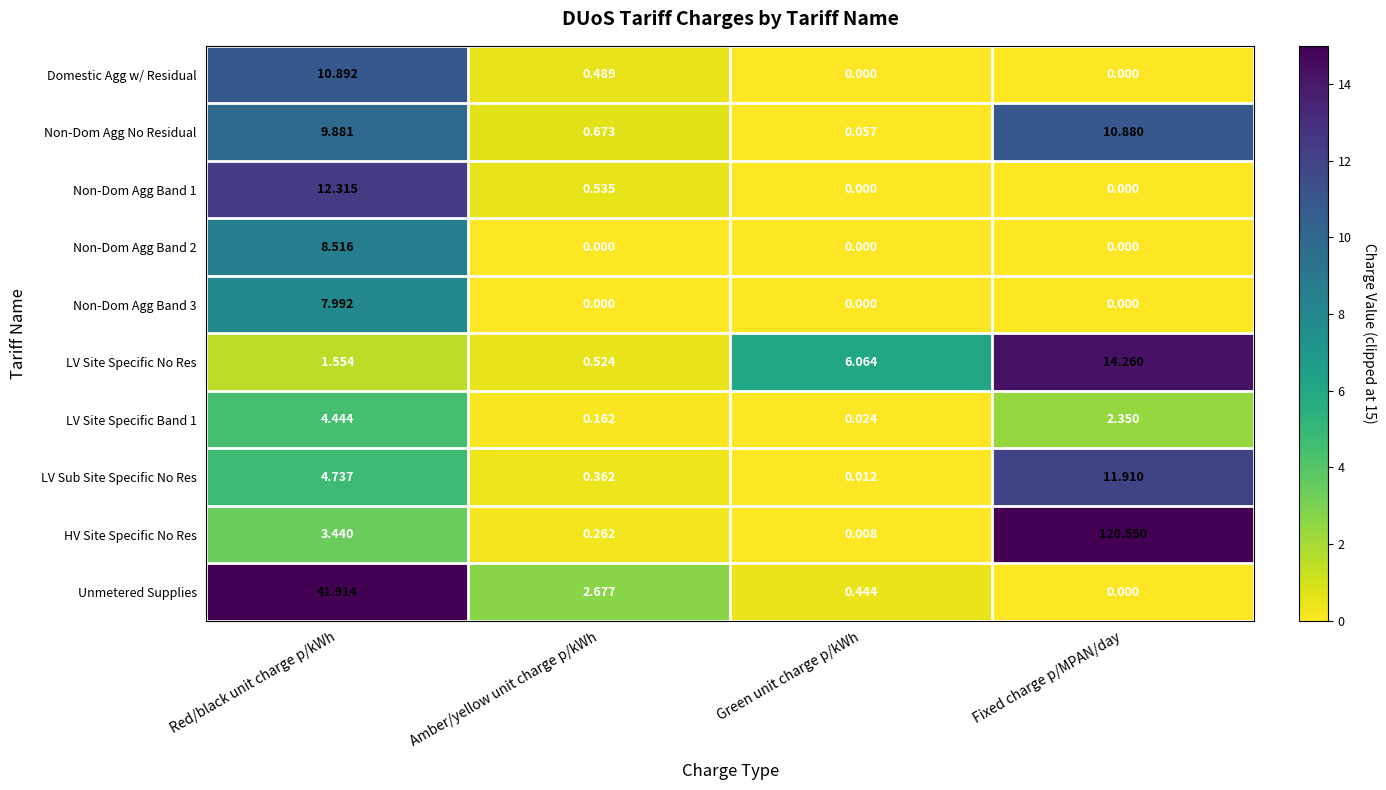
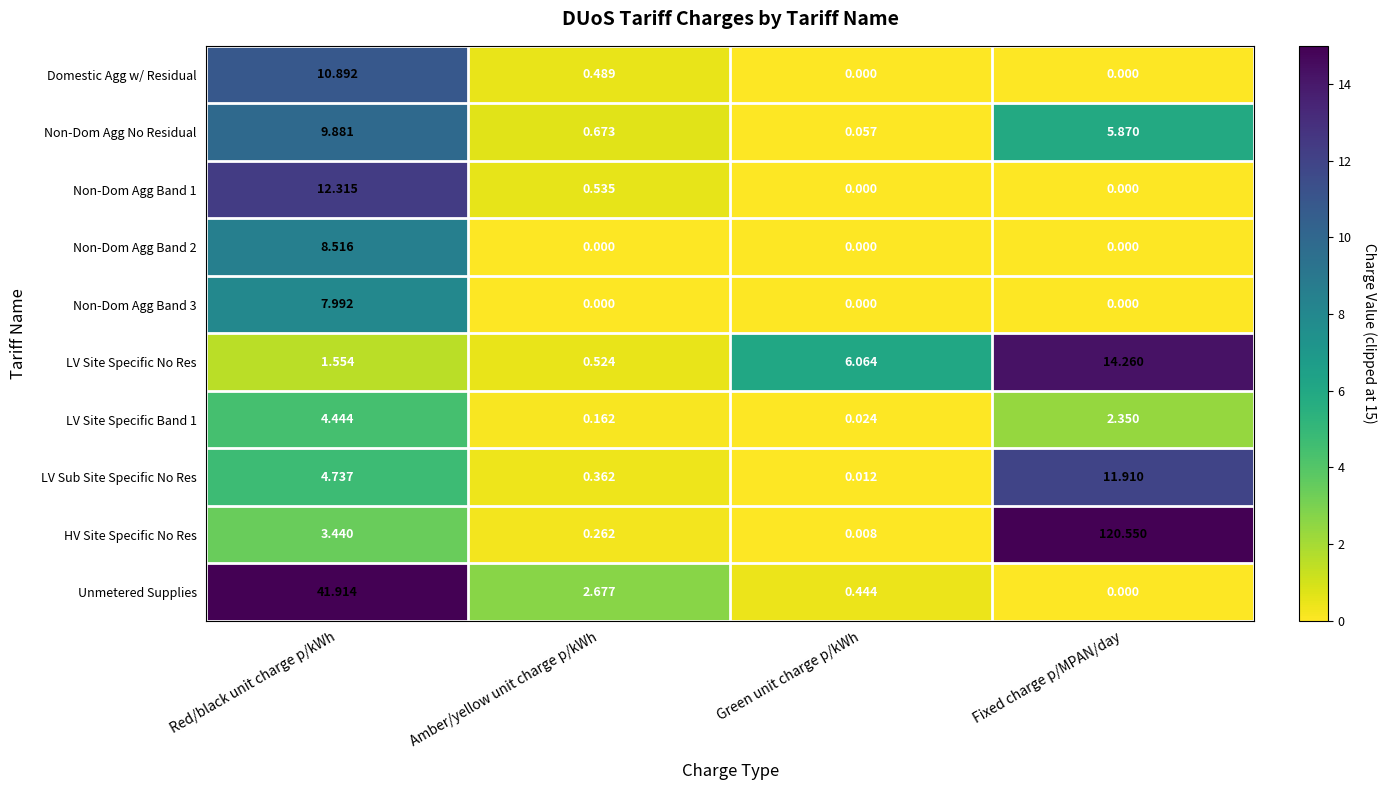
  {
    "Domestic Agg w/ Residual": {
      "Red/black unit charge p/kWh": 10.892,
      "Amber/yellow unit charge p/kWh": 0.489,
      "Green unit charge p/kWh": 0.000,
      "Fixed charge p/MPAN/day": 0.000
    },
    "Non-Dom Agg No Residual": {
      "Red/black unit charge p/kWh": 9.881,
      "Amber/yellow unit charge p/kWh": 0.673,
      "Green unit charge p/kWh": 0.057,
-     "Fixed charge p/MPAN/day": 10.880
+     "Fixed charge p/MPAN/day": 5.870
    },
    "Non-Dom Agg Band 1": {
      "Red/black unit charge p/kWh": 12.315,
      "Amber/yellow unit charge p/kWh": 0.535,
      "Green unit charge p/kWh": 0.000,
      "Fixed charge p/MPAN/day": 0.000
    },
    "Non-Dom Agg Band 2": {
      "Red/black unit charge p/kWh": 8.516,
      "Amber/yellow unit charge p/kWh": 0.000,
      "Green unit charge p/kWh": 0.000,
      "Fixed charge p/MPAN/day": 0.000
    },
    "Non-Dom Agg Band 3": {
      "Red/black unit charge p/kWh": 7.992,
      "Amber/yellow unit charge p/kWh": 0.000,
      "Green unit charge p/kWh": 0.000,
      "Fixed charge p/MPAN/day": 0.000
    },
    "LV Site Specific No Res": {
      "Red/black unit charge p/kWh": 1.554,
      "Amber/yellow unit charge p/kWh": 0.524,
      "Green unit charge p/kWh": 6.064,
      "Fixed charge p/MPAN/day": 14.260
    },
    "LV Site Specific Band 1": {
      "Red/black unit charge p/kWh": 4.444,
      "Amber/yellow unit charge p/kWh": 0.162,
      "Green unit charge p/kWh": 0.024,
      "Fixed charge p/MPAN/day": 2.350
    },
    "LV Sub Site Specific No Res": {
      "Red/black unit charge p/kWh": 4.737,
      "Amber/yellow unit charge p/kWh": 0.362,
      "Green unit charge p/kWh": 0.012,
      "Fixed charge p/MPAN/day": 11.910
    },
    "HV Site Specific No Res": {
      "Red/black unit charge p/kWh": 3.440,
      "Amber/yellow unit charge p/kWh": 0.262,
      "Green unit charge p/kWh": 0.008,
      "Fixed charge p/MPAN/day": 120.550
    },
    "Unmetered Supplies": {
      "Red/black unit charge p/kWh": 41.914,
      "Amber/yellow unit charge p/kWh": 2.677,
      "Green unit charge p/kWh": 0.444,
      "Fixed charge p/MPAN/day": 0.000
    }
  }
